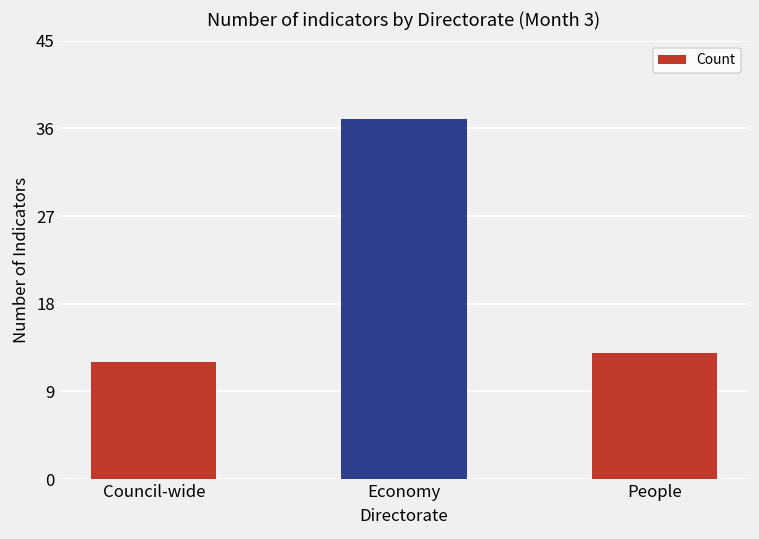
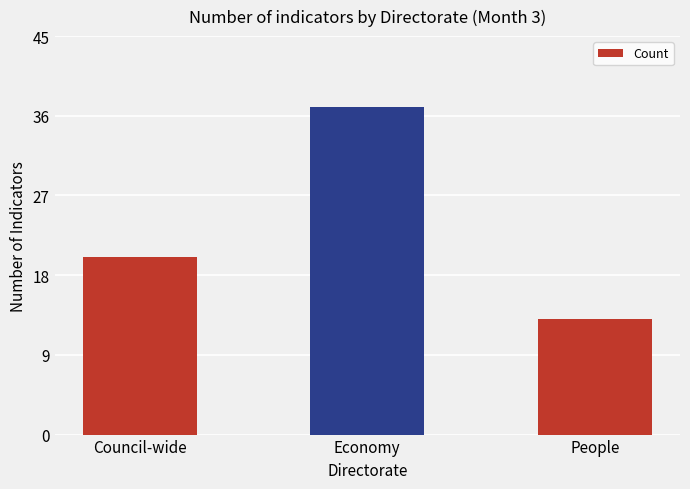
  {
-   "Council-wide": 12,
+   "Council-wide": 20,
    "Economy": 37,
    "People": 13
  }
